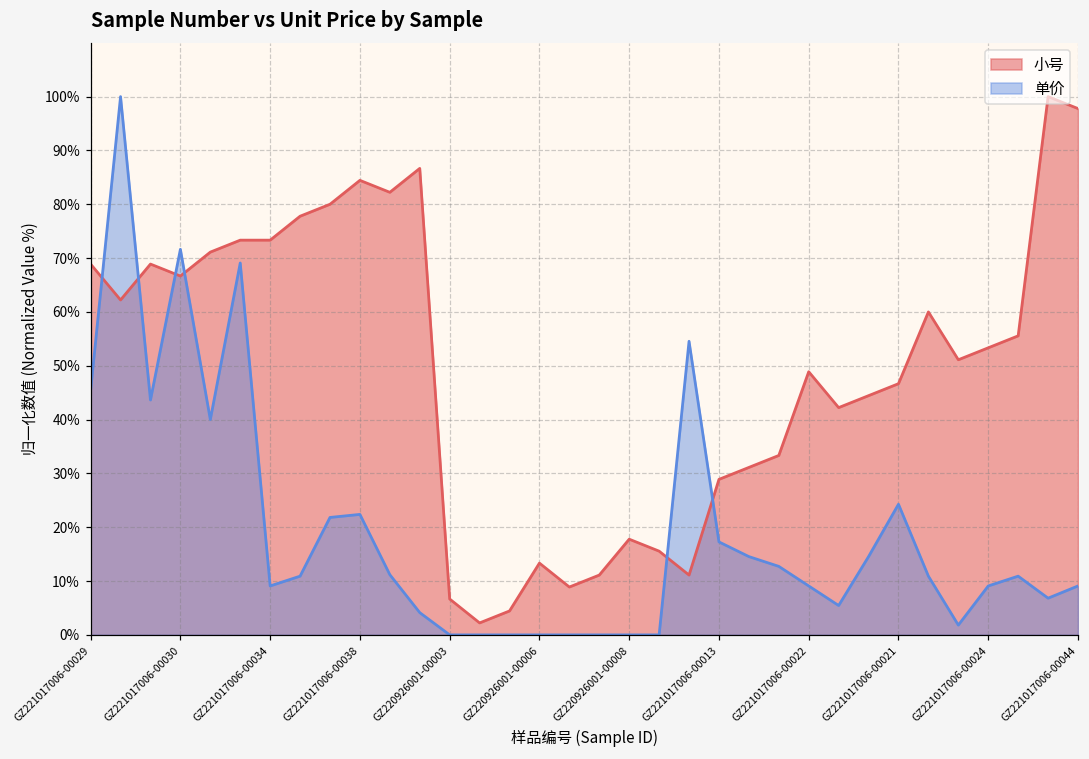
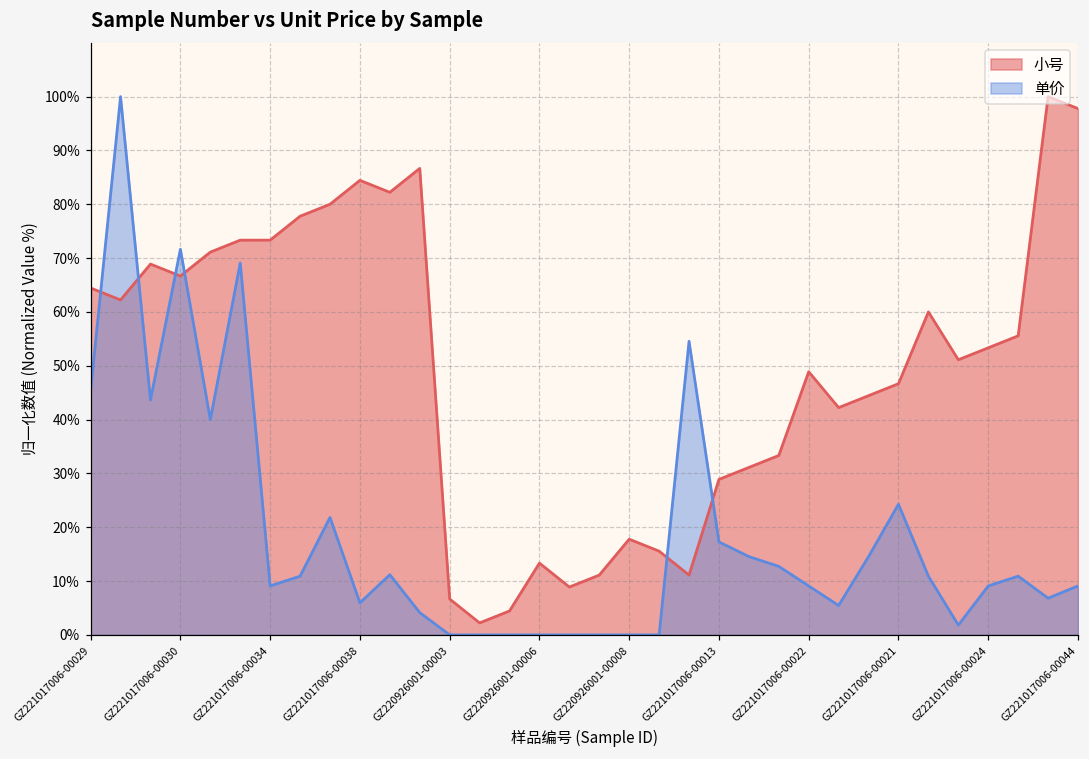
  {
    "小号": {
-     "GZ221017006-00029": "69%",
+     "GZ221017006-00029": "64%",
      "GZ221017006-00030": "67%",
      "GZ221017006-00034": "73%",
      "GZ221017006-00038": "84%",
      "GZ220926001-00003": "7%",
      "GZ220926001-00006": "13%",
      "GZ220926001-00008": "18%",
      "GZ221017006-00013": "29%",
      "GZ221017006-00022": "49%",
      "GZ221017006-00021": "47%",
      "GZ221017006-00024": "53%",
      "GZ221017006-00044": "98%"
    },
    "单价": {
      "GZ221017006-00029": "45%",
      "GZ221017006-00030": "72%",
      "GZ221017006-00034": "9%",
-     "GZ221017006-00038": "22%",
+     "GZ221017006-00038": "6%",
      "GZ220926001-00003": "0%",
      "GZ220926001-00006": "0%",
      "GZ220926001-00008": "0%",
      "GZ221017006-00013": "17%",
      "GZ221017006-00022": "9%",
      "GZ221017006-00021": "24%",
      "GZ221017006-00024": "9%",
      "GZ221017006-00044": "9%"
    }
  }
